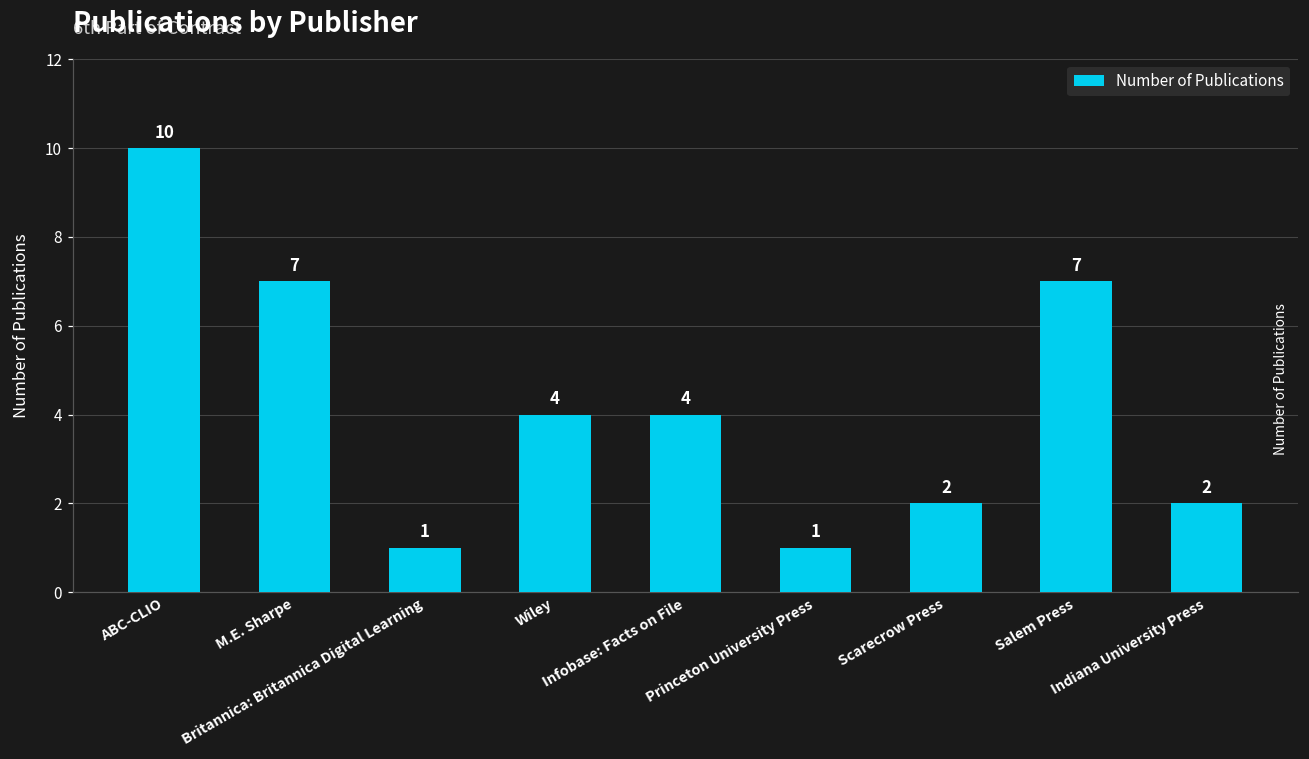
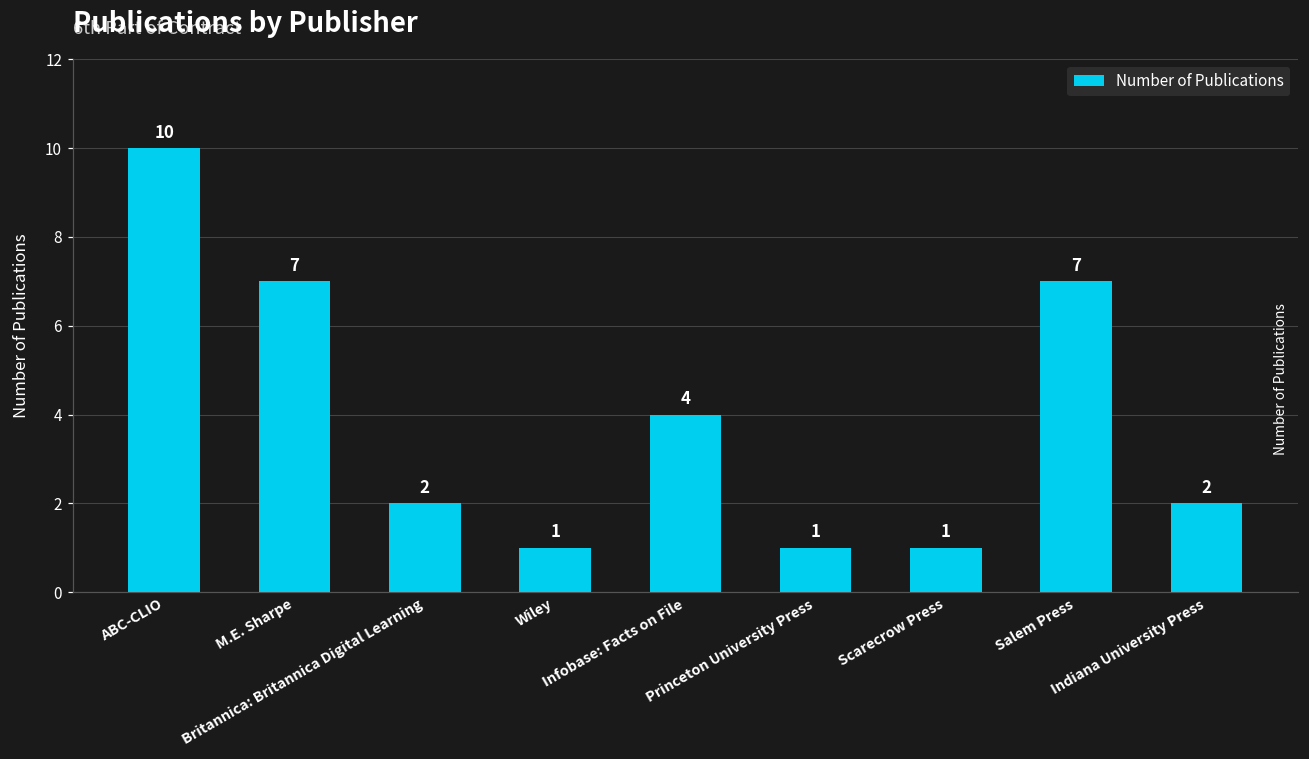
  {
    "ABC-CLIO": 10,
    "M.E. Sharpe": 7,
-   "Britannica: Britannica Digital Learning": 1,
-   "Wiley": 4,
+   "Britannica: Britannica Digital Learning": 2,
+   "Wiley": 1,
    "Infobase: Facts on File": 4,
    "Princeton University Press": 1,
-   "Scarecrow Press": 2,
+   "Scarecrow Press": 1,
    "Salem Press": 7,
    "Indiana University Press": 2
  }
